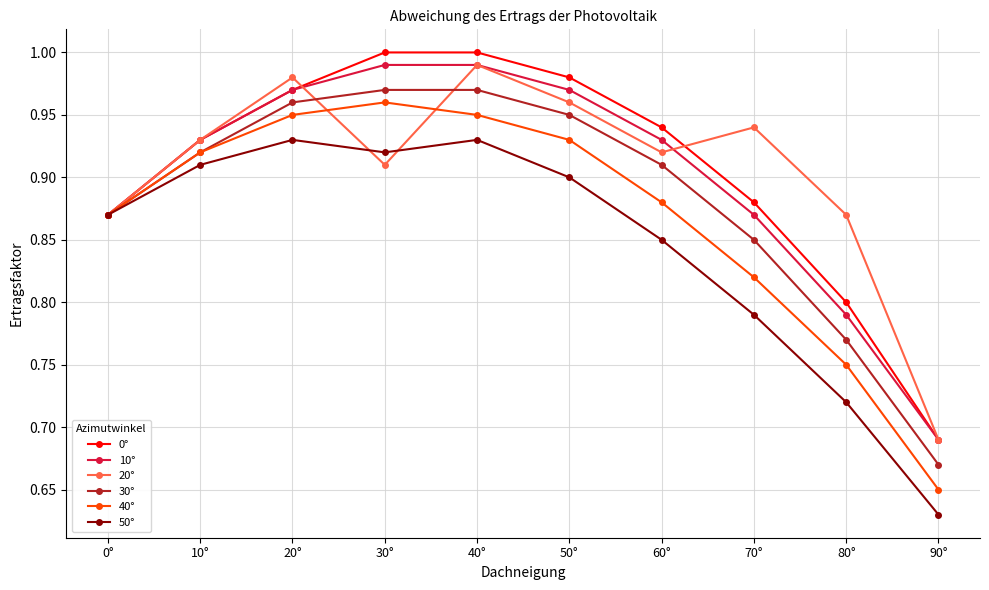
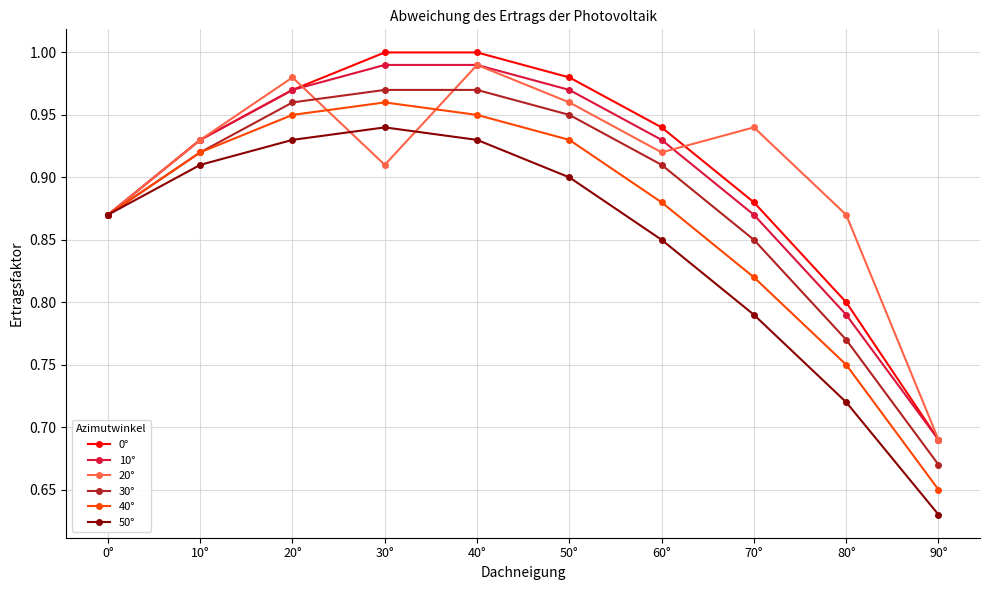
  {
    "0°": {
      "30°": 1.00,
      "40°": 1.00,
      "50°": 0.98,
      "60°": 0.94,
      "70°": 0.88,
      "80°": 0.80
    },
    "20°": {
      "20°": 0.98,
      "30°": 0.91,
      "50°": 0.96,
      "60°": 0.92,
      "70°": 0.94,
      "80°": 0.87
    },
    "40°": {
      "20°": 0.95,
      "30°": 0.96,
      "40°": 0.95,
      "50°": 0.93,
      "60°": 0.88,
      "70°": 0.82,
      "80°": 0.75,
      "90°": 0.65
    },
    "50°": {
      "10°": 0.91,
      "20°": 0.93,
-     "30°": 0.92,
+     "30°": 0.94,
      "40°": 0.93,
      "50°": 0.90,
      "60°": 0.85,
      "70°": 0.79,
      "80°": 0.72,
      "90°": 0.63
    }
  }
